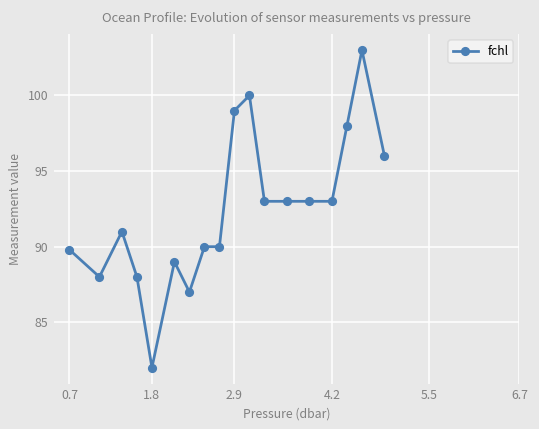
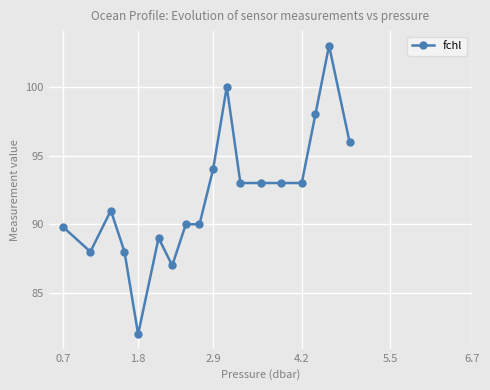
  {
    "0.7": 89.8,
    "1.8": 82,
-   "2.9": 99,
+   "2.9": 94,
    "4.2": 93
  }
